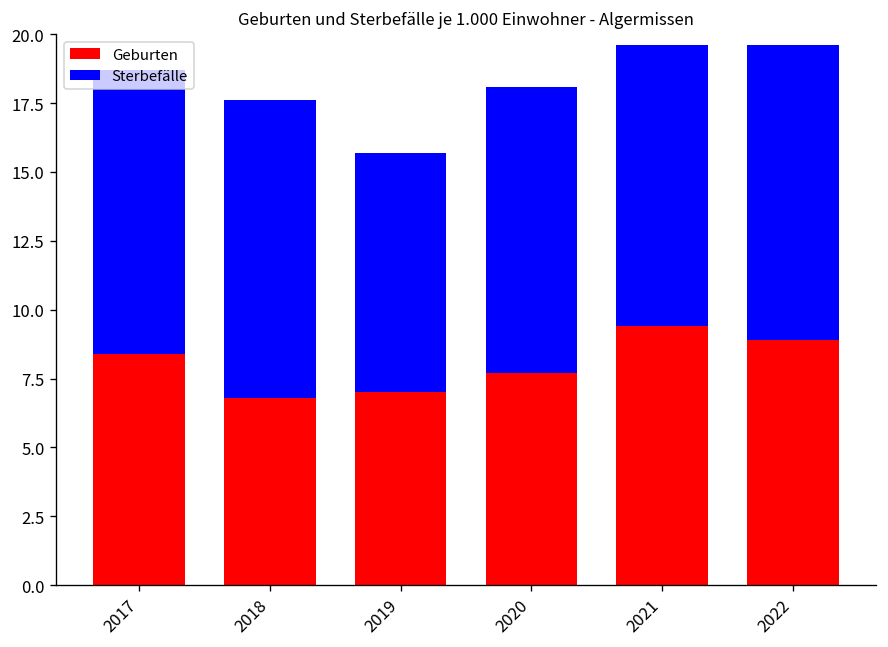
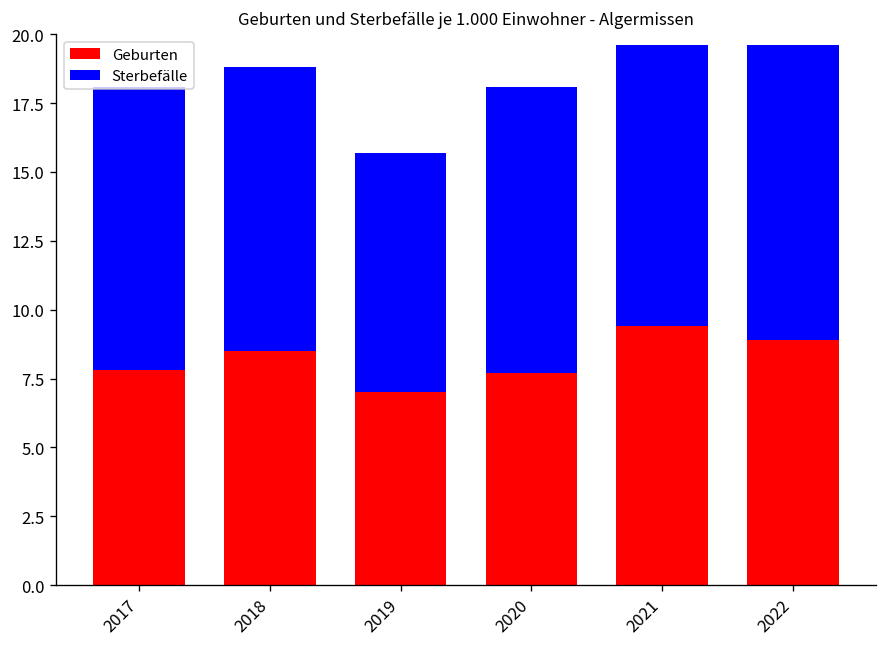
  {
    "Geburten": {
-     "2017": 8.4,
-     "2018": 6.8,
+     "2017": 7.8,
+     "2018": 8.5,
      "2019": 7.0,
      "2020": 7.7,
      "2021": 9.4,
      "2022": 8.9
    },
    "Sterbefälle": {
-     "2018": 10.8,
+     "2018": 10.3,
      "2019": 8.7,
      "2020": 10.4,
      "2021": 10.2,
      "2022": 10.7
    }
  }
